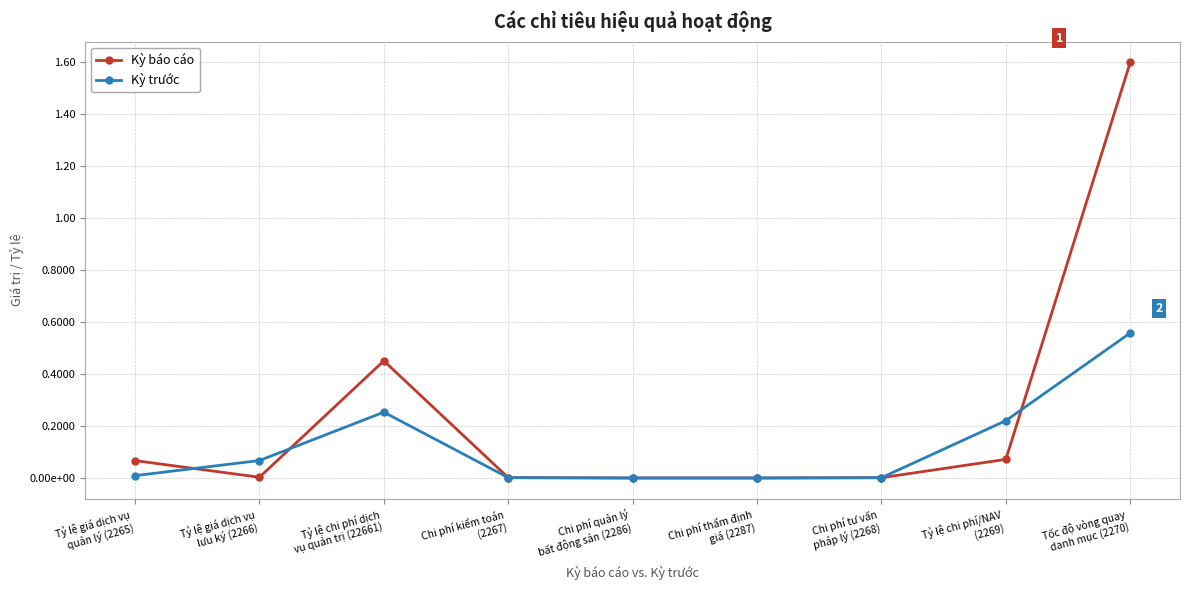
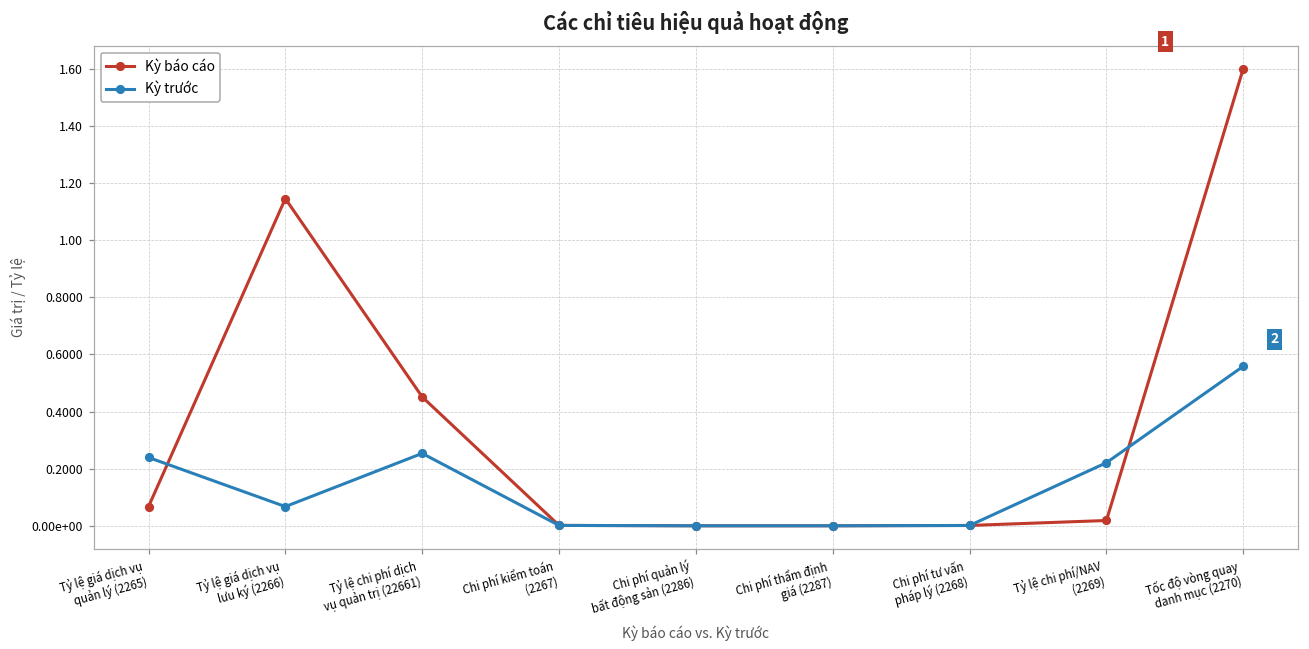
  {
    "Kỳ báo cáo": {
      "Tỷ lệ giá dịch vụ quản lý (2265)": 0.07,
-     "Tỷ lệ giá dịch vụ lưu ký (2266)": 0.00,
+     "Tỷ lệ giá dịch vụ lưu ký (2266)": 1.15,
      "Tỷ lệ chi phí dịch vụ quản trị (22661)": 0.45,
-     "Tỷ lệ chi phí/NAV (2269)": 0.07,
+     "Tỷ lệ chi phí/NAV (2269)": 0.02,
      "Tốc độ vòng quay danh mục (2270)": 1.60
    },
    "Kỳ trước": {
-     "Tỷ lệ giá dịch vụ quản lý (2265)": 0.01,
+     "Tỷ lệ giá dịch vụ quản lý (2265)": 0.24,
      "Tỷ lệ giá dịch vụ lưu ký (2266)": 0.07,
      "Tỷ lệ chi phí dịch vụ quản trị (22661)": 0.25,
      "Tỷ lệ chi phí/NAV (2269)": 0.22,
      "Tốc độ vòng quay danh mục (2270)": 0.56
    }
  }
